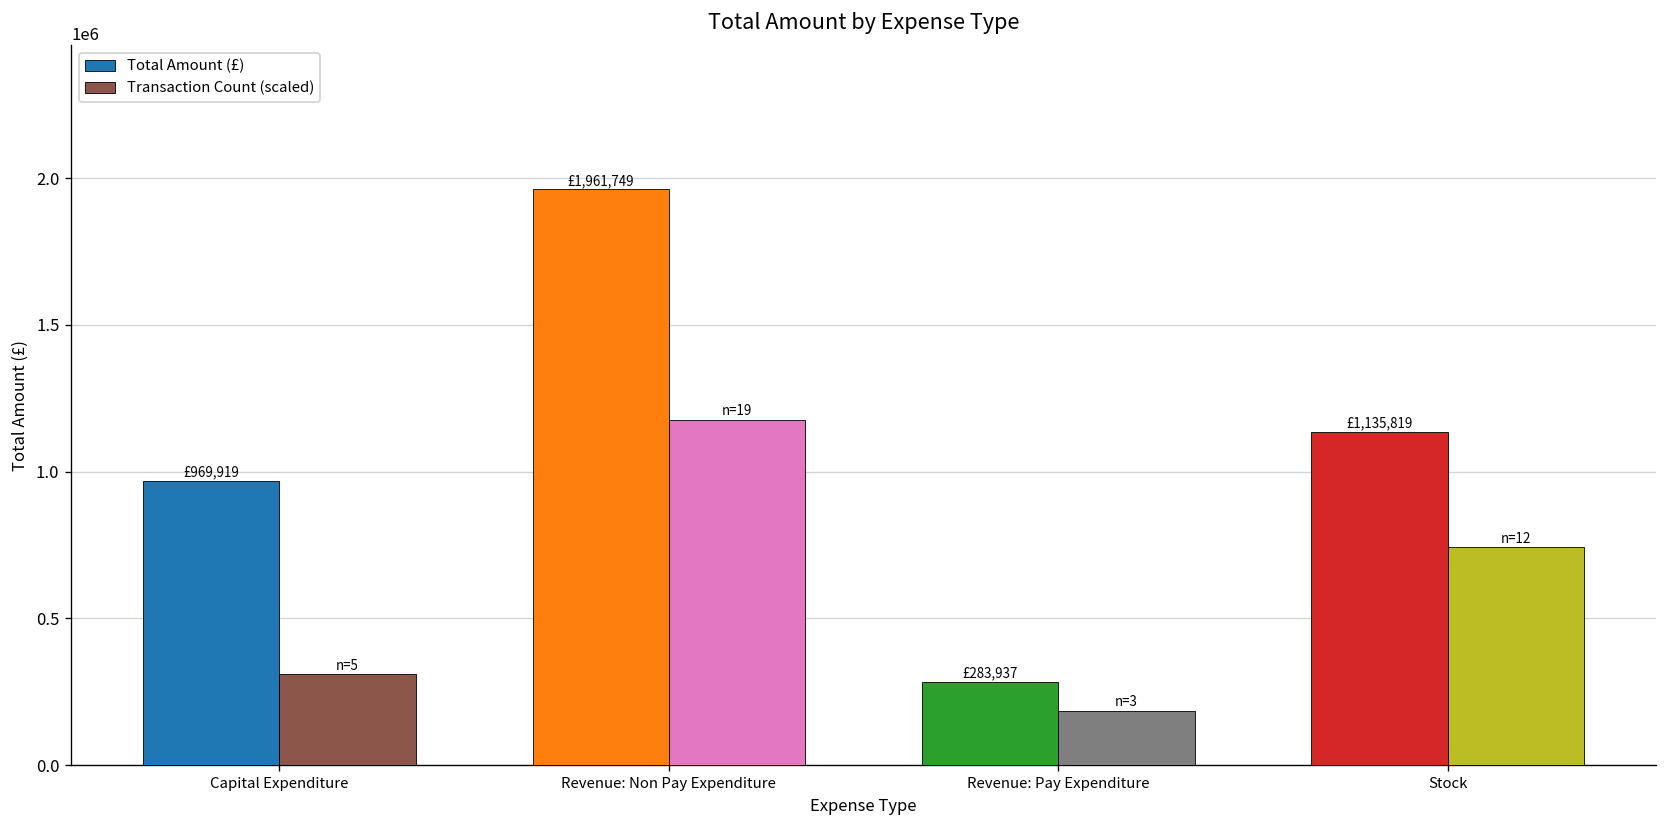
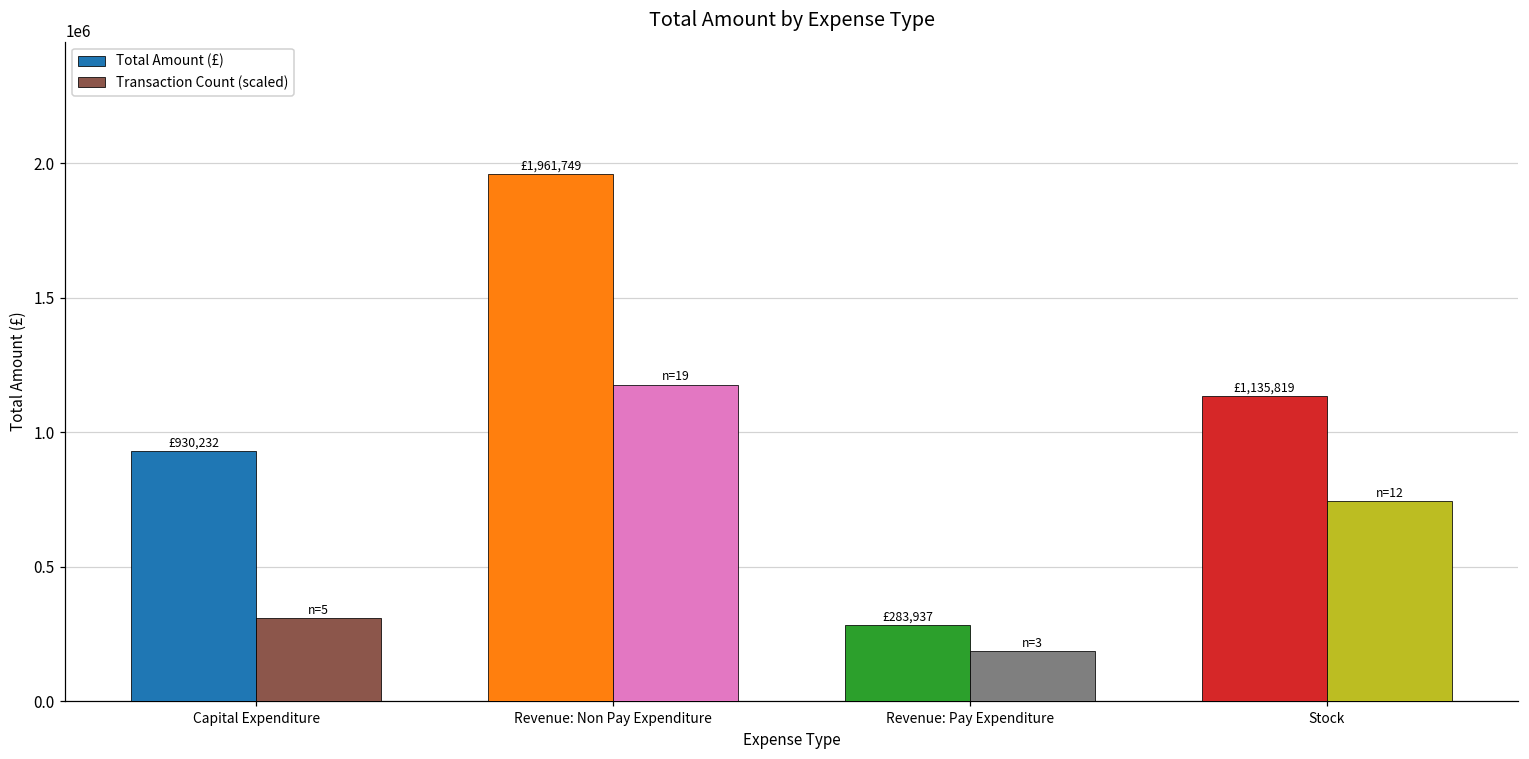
  {
    "Total Amount (£)": {
-     "Capital Expenditure": "£969,919",
+     "Capital Expenditure": "£930,232",
      "Revenue: Non Pay Expenditure": "£1,961,749",
      "Revenue: Pay Expenditure": "£283,937",
      "Stock": "£1,135,819"
    }
  }
